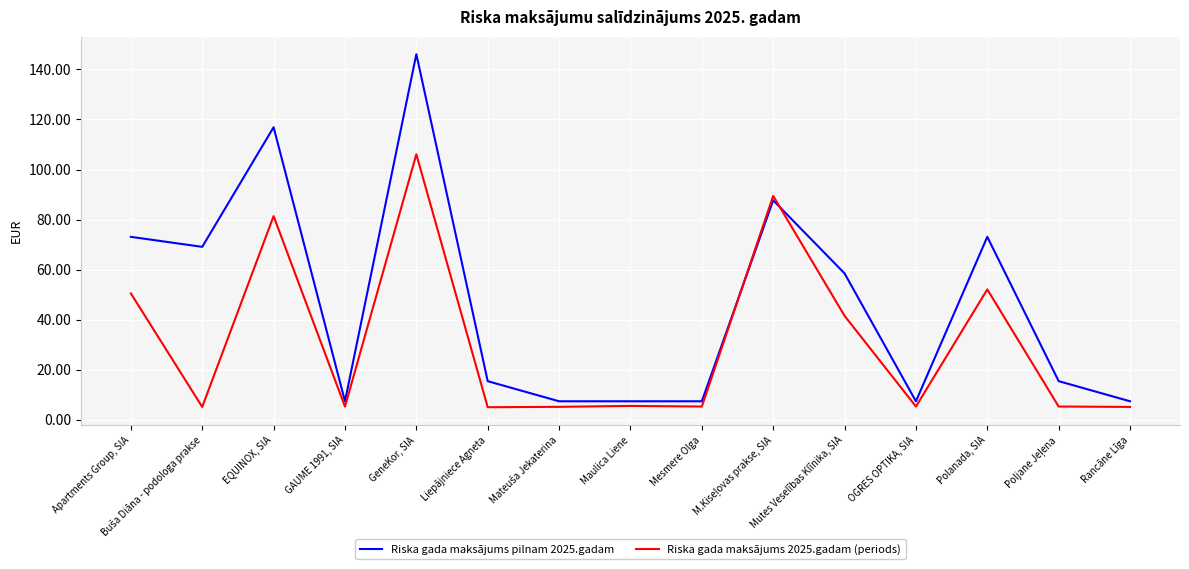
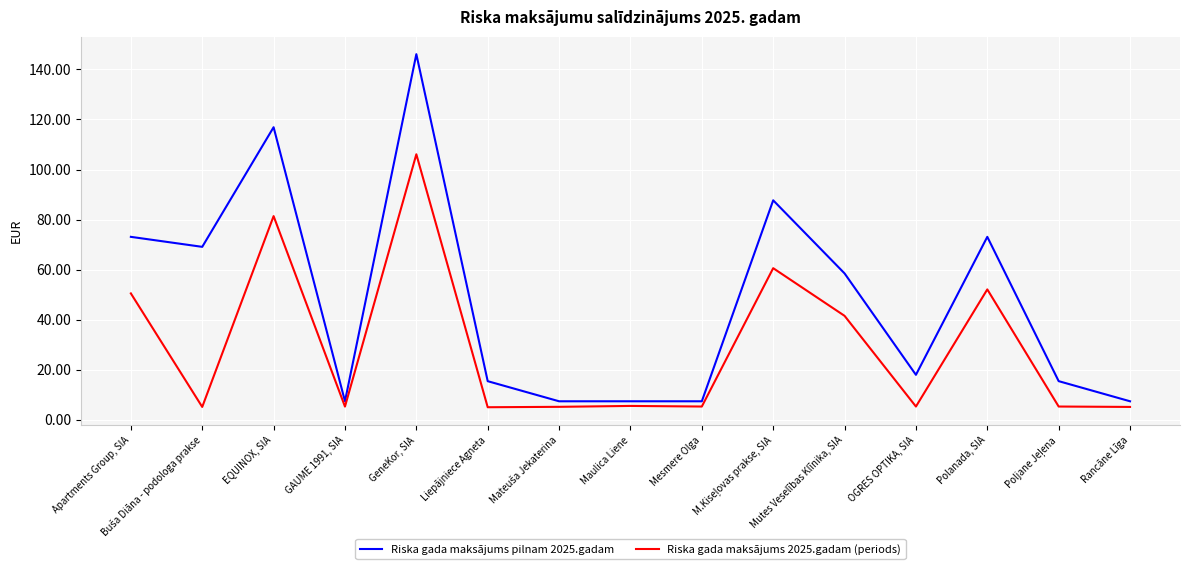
  {
    "Riska gada maksājums pilnam 2025.gadam": {
      "Apartments Group, SIA": 73,
      "Buša Diāna - podologa prakse": 69,
      "EQUINOX, SIA": 117,
      "GAUME 1991, SIA": 7,
      "GeneKor, SIA": 146,
      "Liepājniece Agneta": 15,
      "Mateuša Jekaterina": 7,
      "Maulica Liene": 7,
      "Mesmere Olga": 7,
      "M.Kiseļovas prakse, SIA": 88,
      "Mutes Veselības Klīnika, SIA": 58,
-     "OGRES OPTIKA, SIA": 7,
+     "OGRES OPTIKA, SIA": 18,
      "Polanada, SIA": 73,
      "Poljane Jeļena": 15,
      "Rancāne Līga": 7
    },
    "Riska gada maksājums 2025.gadam (periods)": {
      "Apartments Group, SIA": 50,
      "Buša Diāna - podologa prakse": 5,
      "EQUINOX, SIA": 81,
      "GAUME 1991, SIA": 5,
      "GeneKor, SIA": 106,
      "Liepājniece Agneta": 5,
      "Mateuša Jekaterina": 5,
      "Maulica Liene": 5,
      "Mesmere Olga": 5,
-     "M.Kiseļovas prakse, SIA": 89,
+     "M.Kiseļovas prakse, SIA": 61,
      "Mutes Veselības Klīnika, SIA": 41,
      "OGRES OPTIKA, SIA": 5,
      "Polanada, SIA": 52,
      "Poljane Jeļena": 5,
      "Rancāne Līga": 5
    }
  }
